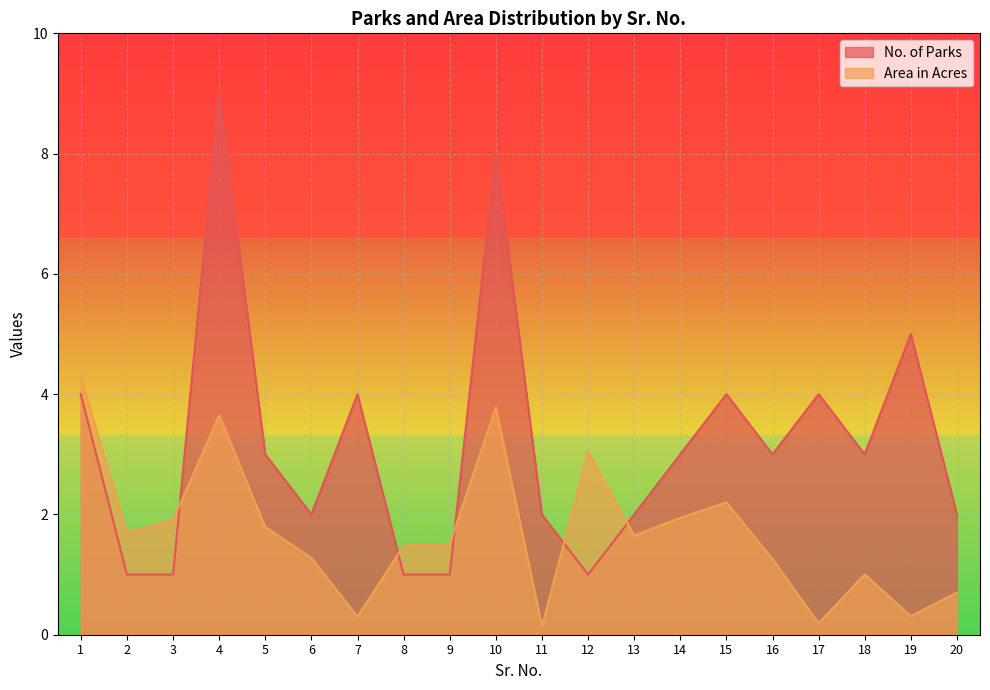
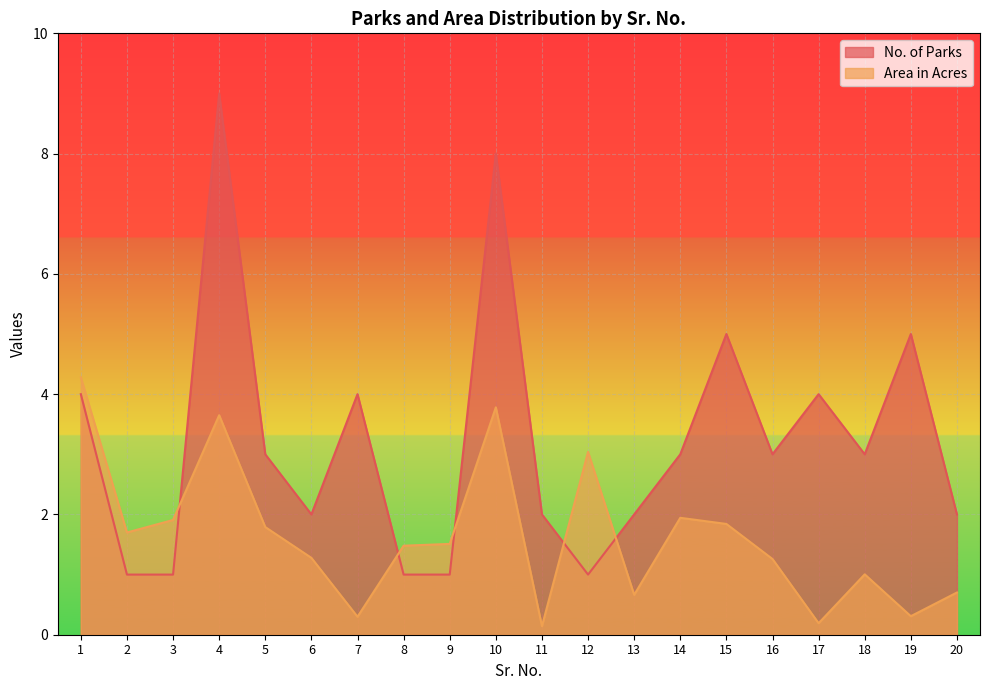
  {
    "No. of Parks": {
      "1": 4,
      "2": 1,
      "3": 1,
      "4": 9,
      "5": 3,
      "6": 2,
      "7": 4,
      "8": 1,
      "9": 1,
      "10": 8,
      "11": 2,
      "12": 1,
      "13": 2,
      "14": 3,
-     "15": 4,
+     "15": 5,
      "16": 3,
      "17": 4,
      "18": 3,
      "19": 5,
      "20": 2
    },
    "Area in Acres": {
      "1": 4.3,
      "2": 1.7,
      "3": 1.9,
      "4": 3.7,
      "5": 1.8,
      "6": 1.3,
      "7": 0.3,
      "8": 1.5,
      "9": 1.5,
      "10": 3.8,
      "11": 0.1,
      "12": 3.0,
-     "13": 1.6,
+     "13": 0.7,
      "14": 1.9,
-     "15": 2.2,
+     "15": 1.8,
      "16": 1.3,
      "17": 0.2,
      "18": 1.0,
      "19": 0.3,
      "20": 0.7
    }
  }
